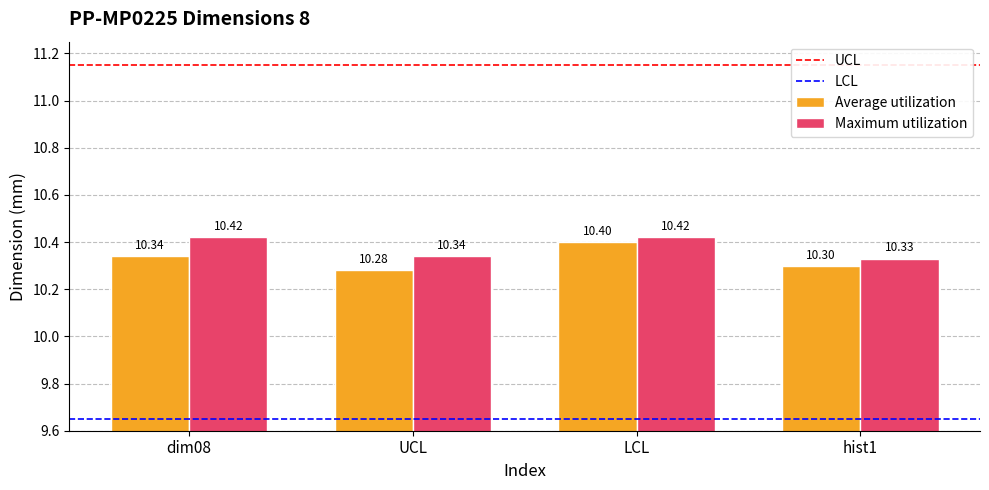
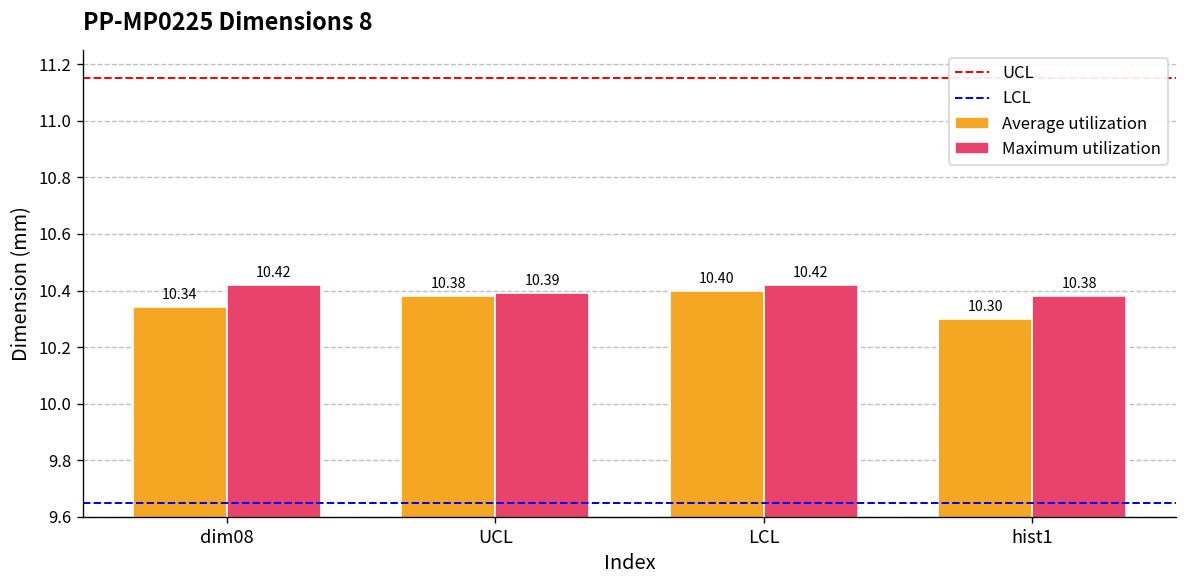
  {
    "Average utilization": {
      "dim08": 10.34,
-     "UCL": 10.28,
+     "UCL": 10.38,
      "LCL": 10.40,
      "hist1": 10.30
    },
    "Maximum utilization": {
      "dim08": 10.42,
-     "UCL": 10.34,
+     "UCL": 10.39,
      "LCL": 10.42,
-     "hist1": 10.33
+     "hist1": 10.38
    }
  }
